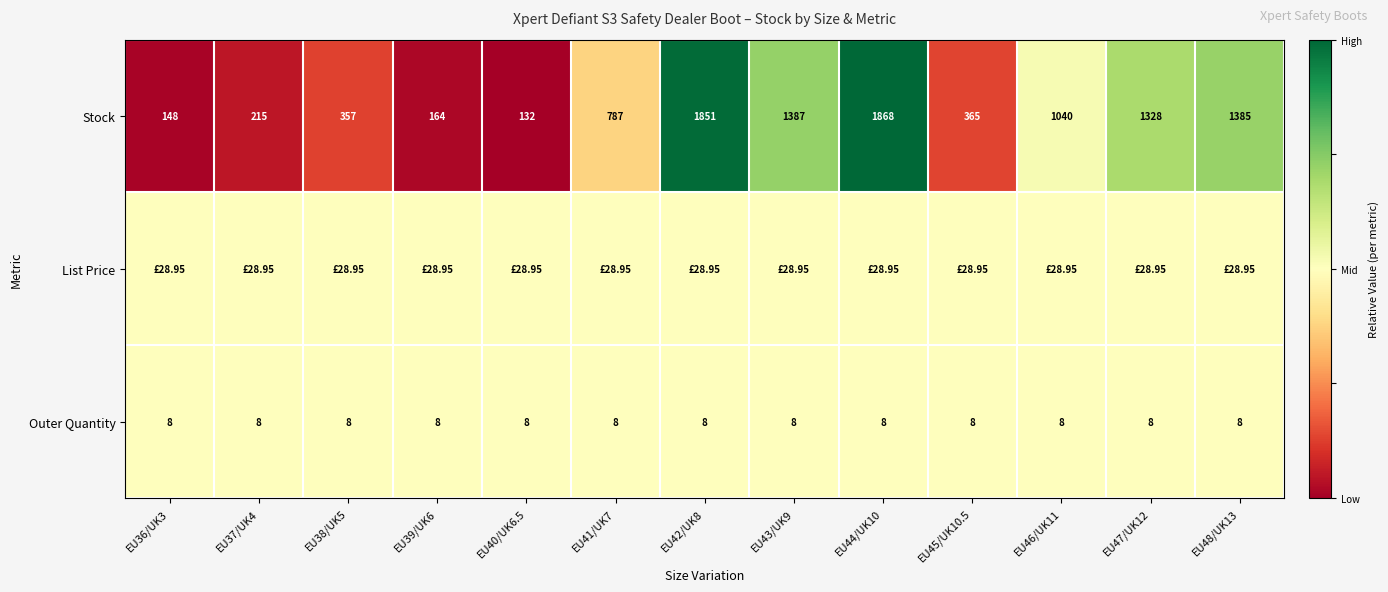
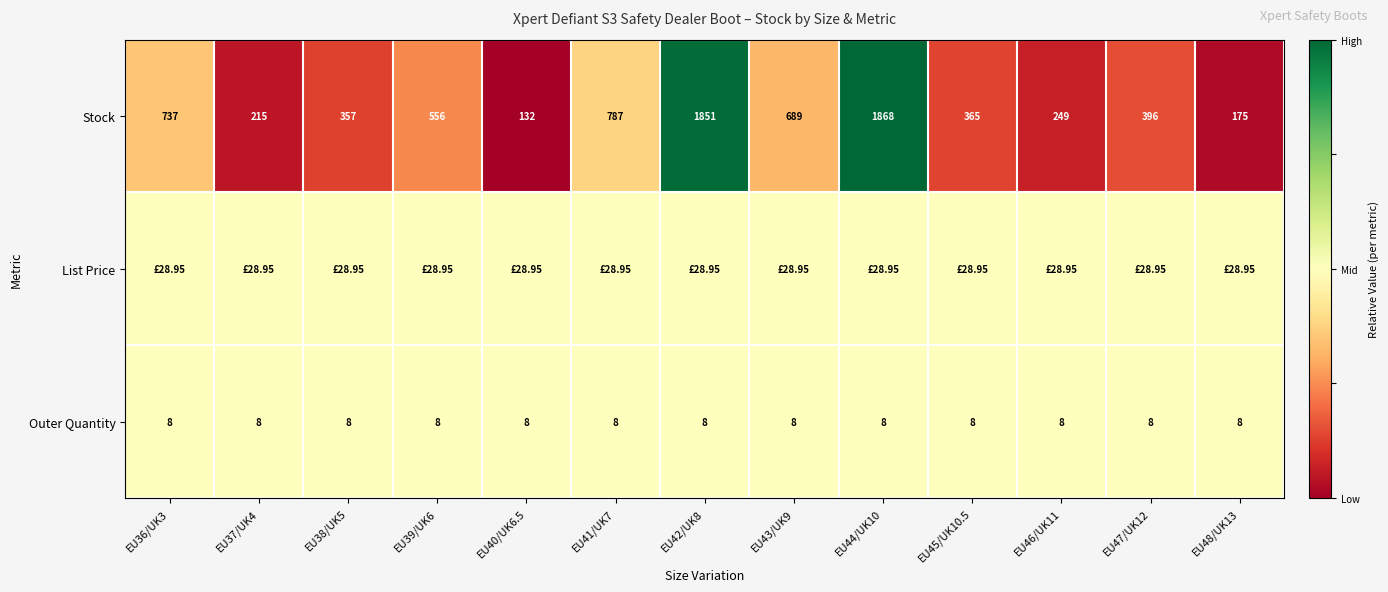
  {
    "Stock": {
-     "EU36/UK3": "148",
+     "EU36/UK3": "737",
      "EU37/UK4": "215",
      "EU38/UK5": "357",
-     "EU39/UK6": "164",
+     "EU39/UK6": "556",
      "EU40/UK6.5": "132",
      "EU41/UK7": "787",
      "EU42/UK8": "1851",
-     "EU43/UK9": "1387",
+     "EU43/UK9": "689",
      "EU44/UK10": "1868",
      "EU45/UK10.5": "365",
-     "EU46/UK11": "1040",
-     "EU47/UK12": "1328",
-     "EU48/UK13": "1385"
+     "EU46/UK11": "249",
+     "EU47/UK12": "396",
+     "EU48/UK13": "175"
    },
    "List Price": {
      "EU36/UK3": "£28.95",
      "EU37/UK4": "£28.95",
      "EU38/UK5": "£28.95",
      "EU39/UK6": "£28.95",
      "EU40/UK6.5": "£28.95",
      "EU41/UK7": "£28.95",
      "EU42/UK8": "£28.95",
      "EU43/UK9": "£28.95",
      "EU44/UK10": "£28.95",
      "EU45/UK10.5": "£28.95",
      "EU46/UK11": "£28.95",
      "EU47/UK12": "£28.95",
      "EU48/UK13": "£28.95"
    },
    "Outer Quantity": {
      "EU36/UK3": "8",
      "EU37/UK4": "8",
      "EU38/UK5": "8",
      "EU39/UK6": "8",
      "EU40/UK6.5": "8",
      "EU41/UK7": "8",
      "EU42/UK8": "8",
      "EU43/UK9": "8",
      "EU44/UK10": "8",
      "EU45/UK10.5": "8",
      "EU46/UK11": "8",
      "EU47/UK12": "8",
      "EU48/UK13": "8"
    }
  }
